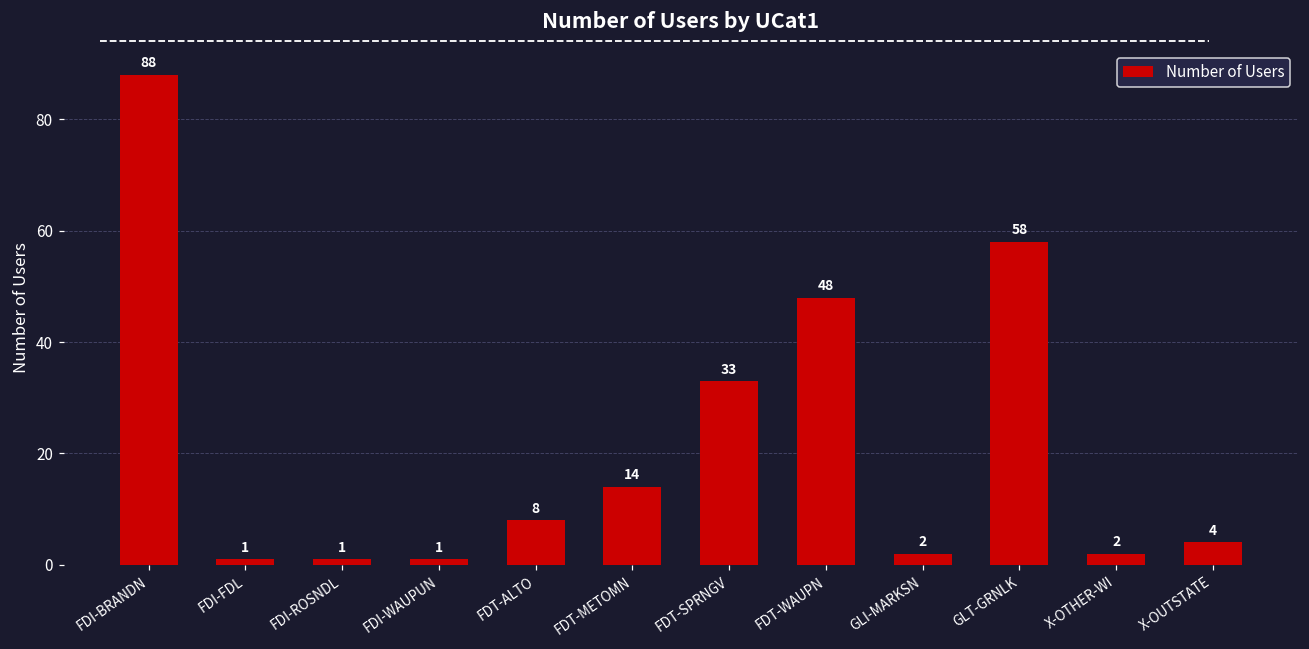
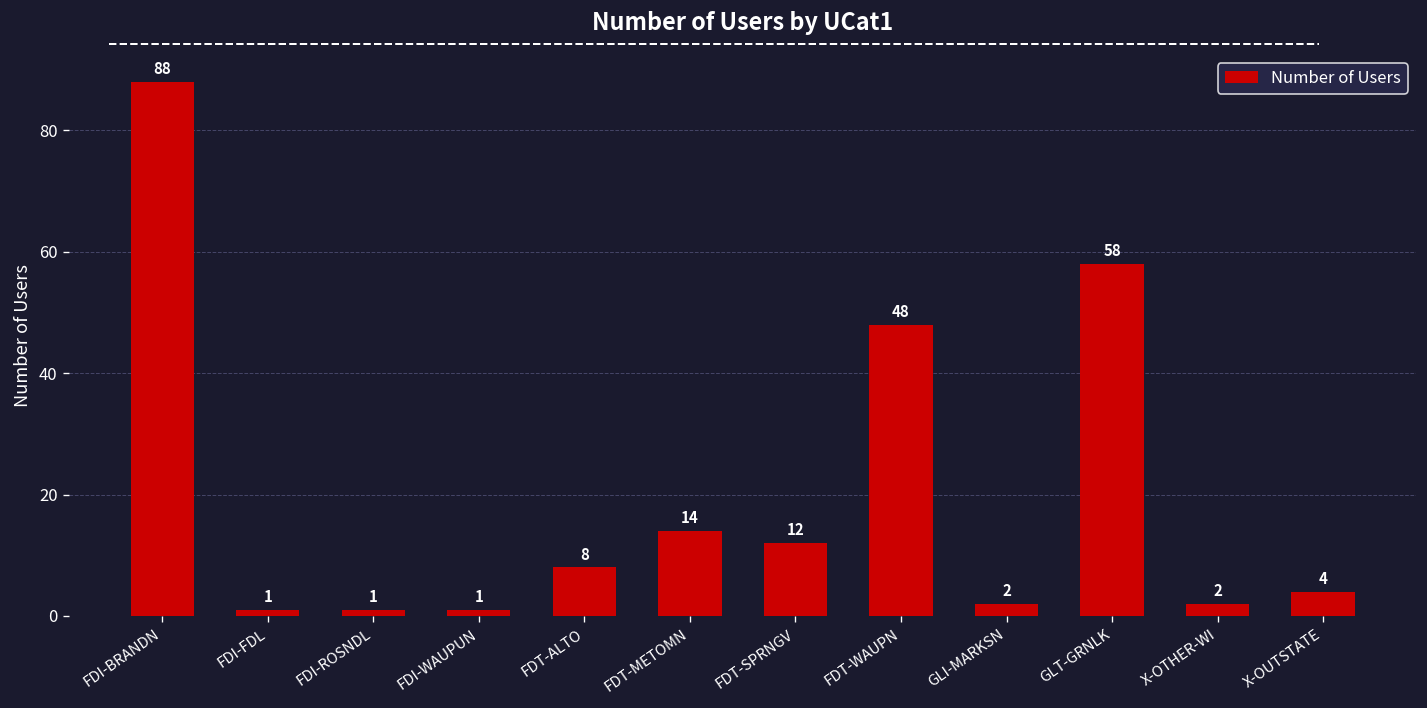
  {
    "FDI-BRANDN": 88,
    "FDI-FDL": 1,
    "FDI-ROSNDL": 1,
    "FDI-WAUPUN": 1,
    "FDT-ALTO": 8,
    "FDT-METOMN": 14,
-   "FDT-SPRNGV": 33,
+   "FDT-SPRNGV": 12,
    "FDT-WAUPN": 48,
    "GLI-MARKSN": 2,
    "GLT-GRNLK": 58,
    "X-OTHER-WI": 2,
    "X-OUTSTATE": 4
  }
